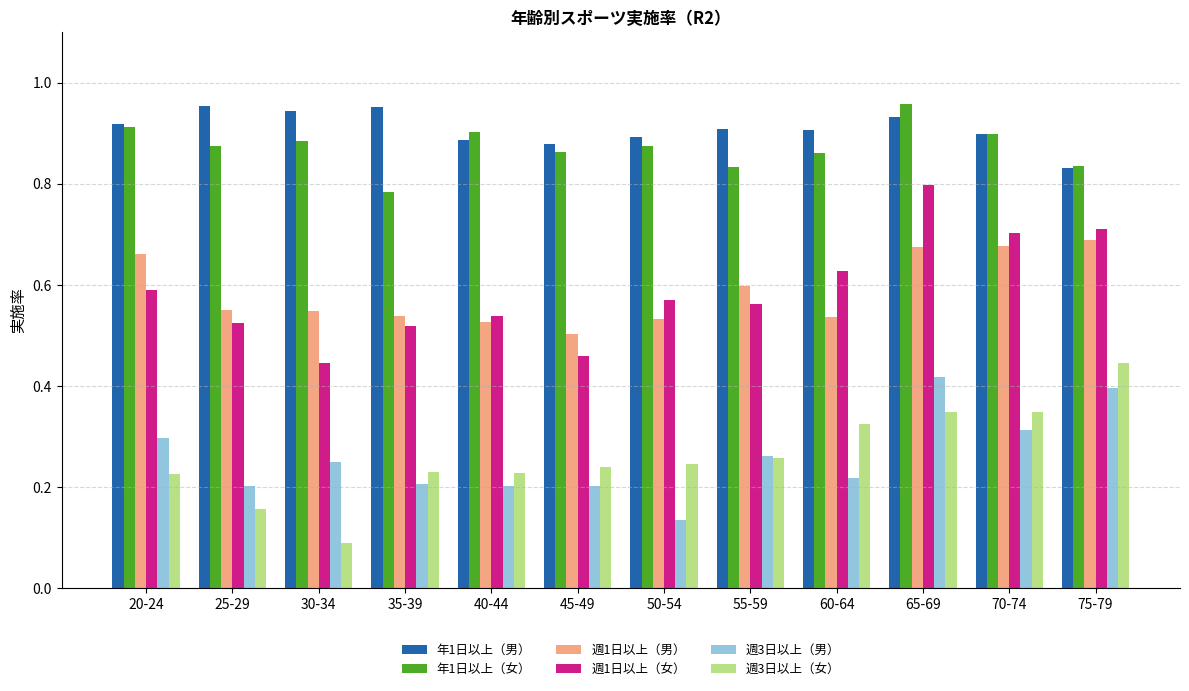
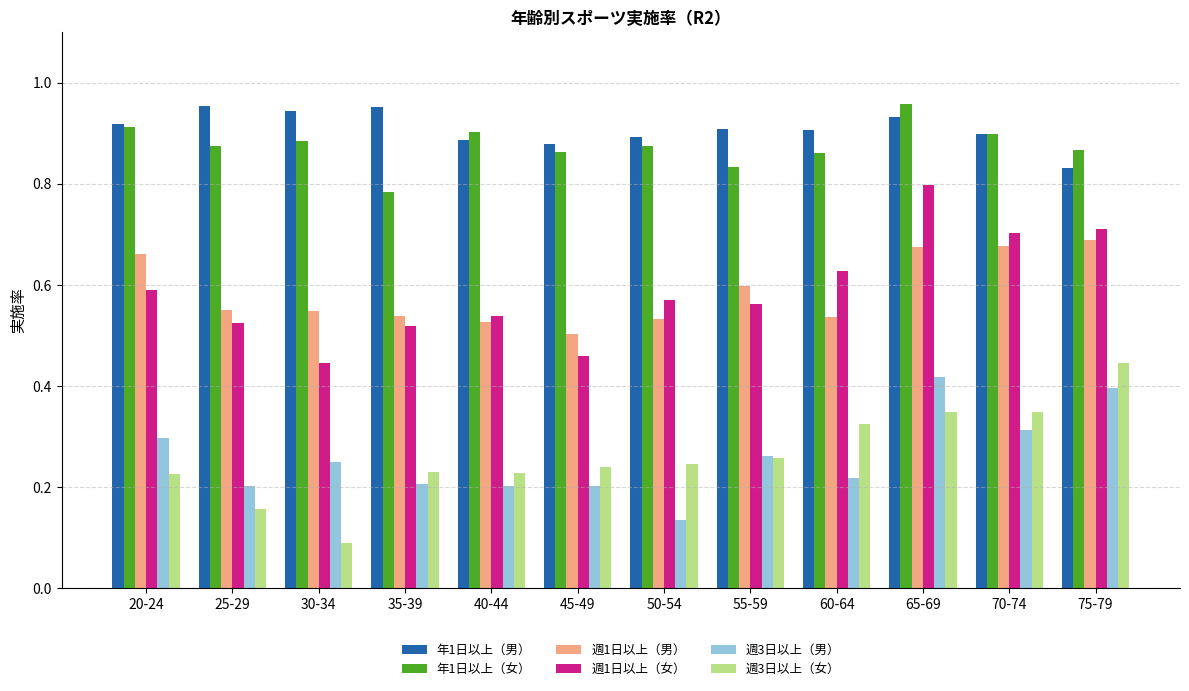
  {
    "年1日以上（男）": {
      "20-24": 0.92,
      "25-29": 0.95,
      "30-34": 0.94,
      "35-39": 0.95,
      "40-44": 0.89,
      "45-49": 0.88,
      "50-54": 0.89,
      "55-59": 0.91,
      "60-64": 0.91,
      "65-69": 0.93,
      "70-74": 0.90,
      "75-79": 0.83
    },
    "年1日以上（女）": {
      "20-24": 0.91,
      "25-29": 0.88,
      "30-34": 0.88,
      "35-39": 0.78,
      "40-44": 0.90,
      "45-49": 0.86,
      "50-54": 0.87,
      "55-59": 0.83,
      "60-64": 0.86,
      "65-69": 0.96,
      "70-74": 0.90,
-     "75-79": 0.83
+     "75-79": 0.87
    },
    "週1日以上（男）": {
      "20-24": 0.66,
      "25-29": 0.55,
      "30-34": 0.55,
      "35-39": 0.54,
      "40-44": 0.53,
      "45-49": 0.50,
      "50-54": 0.53,
      "55-59": 0.60,
      "60-64": 0.54,
      "65-69": 0.67,
      "70-74": 0.68,
      "75-79": 0.69
    },
    "週1日以上（女）": {
      "20-24": 0.59,
      "25-29": 0.53,
      "30-34": 0.45,
      "35-39": 0.52,
      "40-44": 0.54,
      "45-49": 0.46,
      "50-54": 0.57,
      "55-59": 0.56,
      "60-64": 0.63,
      "65-69": 0.80,
      "70-74": 0.70,
      "75-79": 0.71
    },
    "週3日以上（男）": {
      "20-24": 0.30,
      "25-29": 0.20,
      "30-34": 0.25,
      "35-39": 0.21,
      "40-44": 0.20,
      "45-49": 0.20,
      "50-54": 0.14,
      "55-59": 0.26,
      "60-64": 0.22,
      "65-69": 0.42,
      "70-74": 0.31,
      "75-79": 0.40
    },
    "週3日以上（女）": {
      "20-24": 0.23,
      "25-29": 0.16,
      "30-34": 0.09,
      "35-39": 0.23,
      "40-44": 0.23,
      "45-49": 0.24,
      "50-54": 0.25,
      "55-59": 0.26,
      "60-64": 0.33,
      "65-69": 0.35,
      "70-74": 0.35,
      "75-79": 0.45
    }
  }
